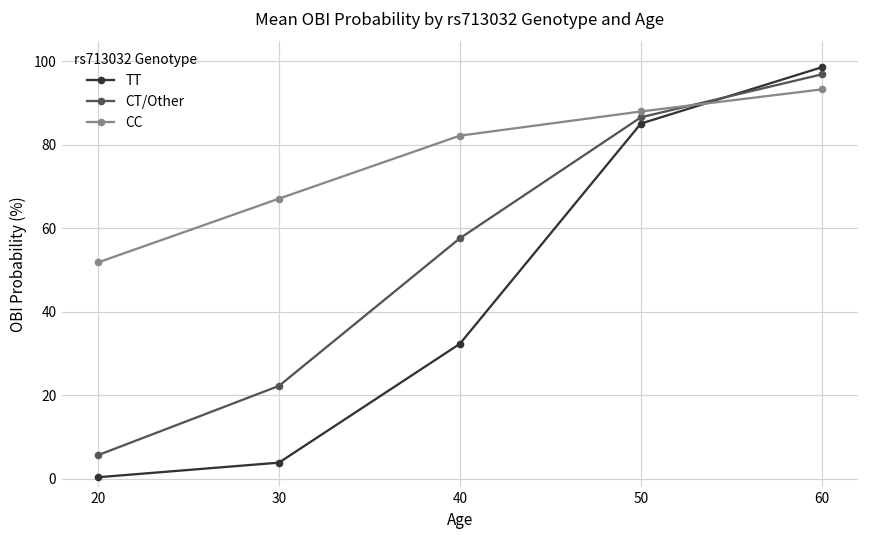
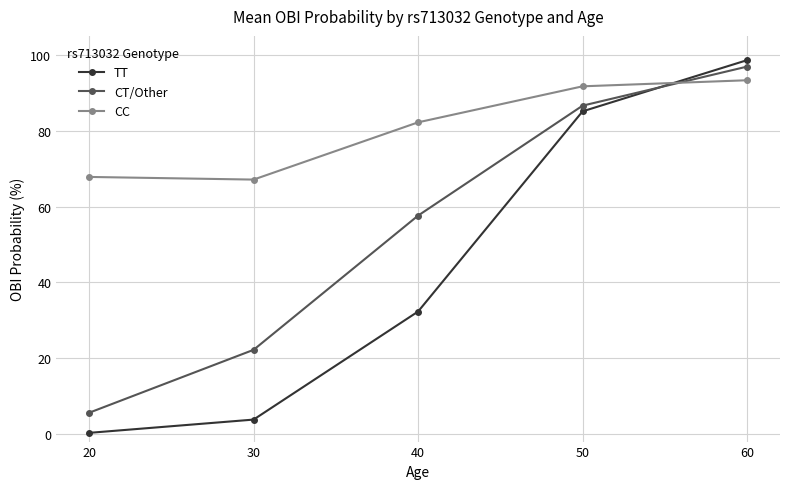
  {
    "CC": {
-     "20": 52,
+     "20": 68,
      "30": 67,
      "40": 82,
-     "50": 88,
+     "50": 92,
      "60": 93
    }
  }
